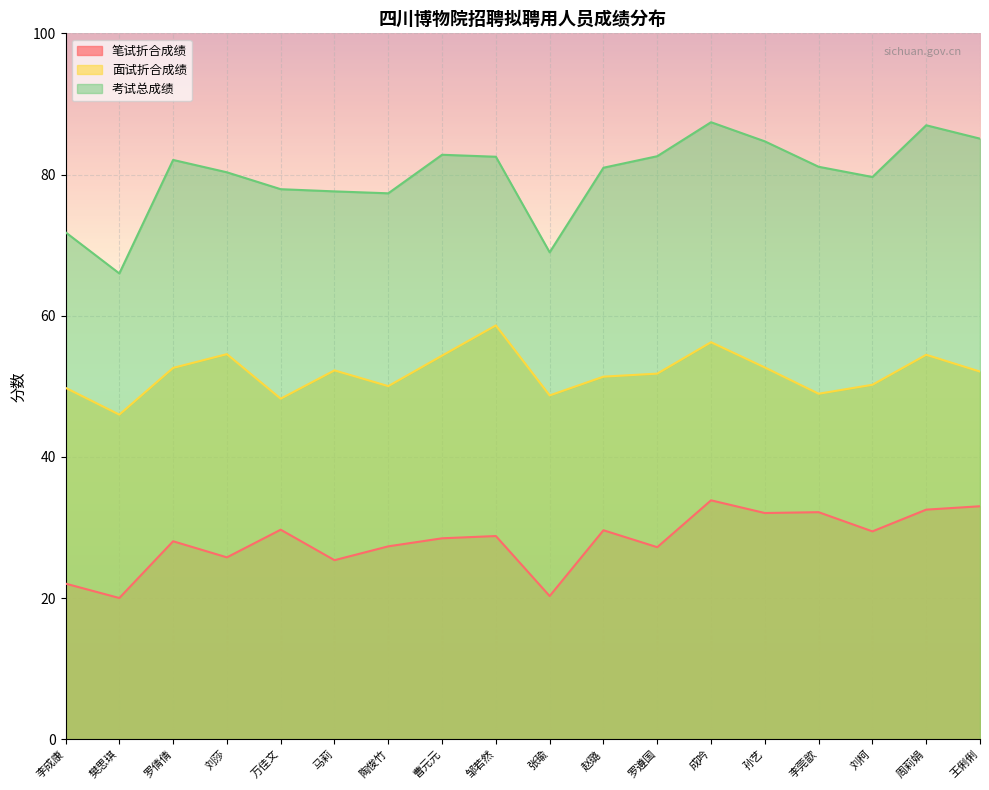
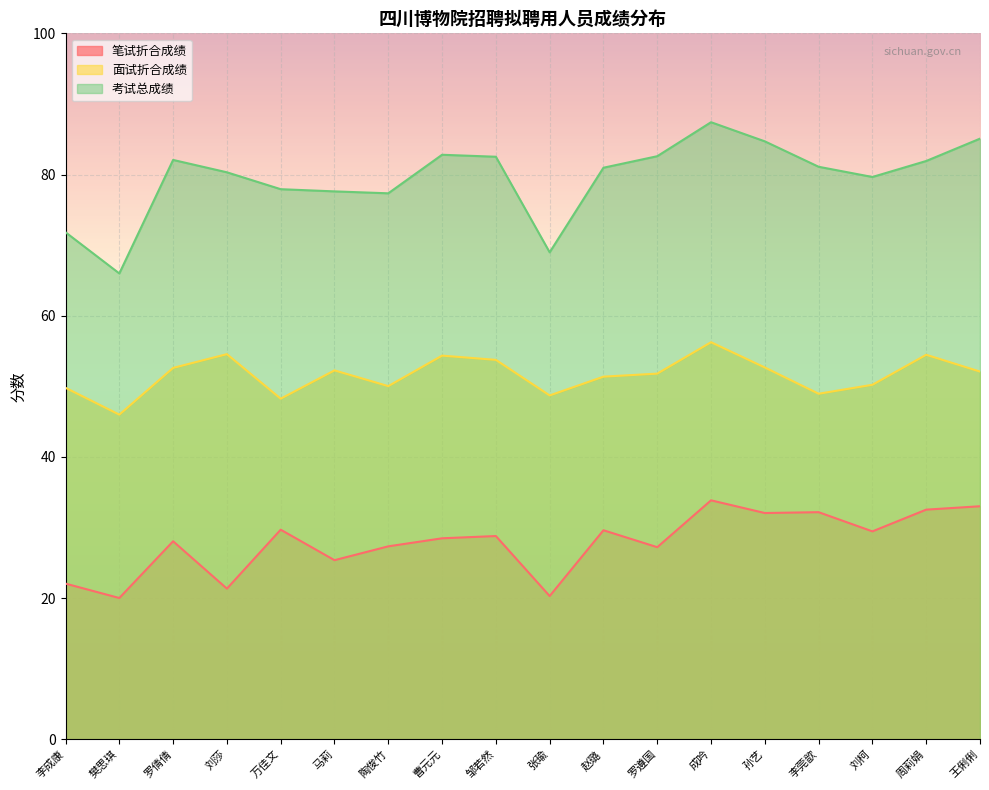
  {
    "笔试折合成绩": {
      "李成康": 22,
      "樊思琪": 20,
      "罗倩倩": 28,
-     "刘莎": 26,
+     "刘莎": 21,
      "万佳文": 30,
      "马莉": 25,
      "陶俊竹": 27,
      "曹元元": 28,
      "邹若然": 29,
      "张瑜": 20,
      "赵璐": 30,
      "罗遵国": 27,
      "成吟": 34,
      "孙艺": 32,
      "李莞歆": 32,
      "刘柯": 29,
      "周莉娟": 33,
      "王俐俐": 33
    },
    "面试折合成绩": {
      "李成康": 50,
      "樊思琪": 46,
      "罗倩倩": 53,
      "刘莎": 55,
      "万佳文": 48,
      "马莉": 52,
      "陶俊竹": 50,
      "曹元元": 54,
-     "邹若然": 59,
+     "邹若然": 54,
      "张瑜": 49,
      "赵璐": 51,
      "罗遵国": 52,
      "成吟": 56,
      "孙艺": 53,
      "李莞歆": 49,
      "刘柯": 50,
      "周莉娟": 54,
      "王俐俐": 52
    },
    "考试总成绩": {
      "李成康": 72,
      "樊思琪": 66,
      "罗倩倩": 82,
      "刘莎": 80,
      "万佳文": 78,
      "马莉": 78,
      "陶俊竹": 77,
      "曹元元": 83,
      "邹若然": 83,
      "张瑜": 69,
      "赵璐": 81,
      "罗遵国": 83,
      "成吟": 87,
      "孙艺": 85,
      "李莞歆": 81,
      "刘柯": 80,
-     "周莉娟": 87,
+     "周莉娟": 82,
      "王俐俐": 85
    }
  }
